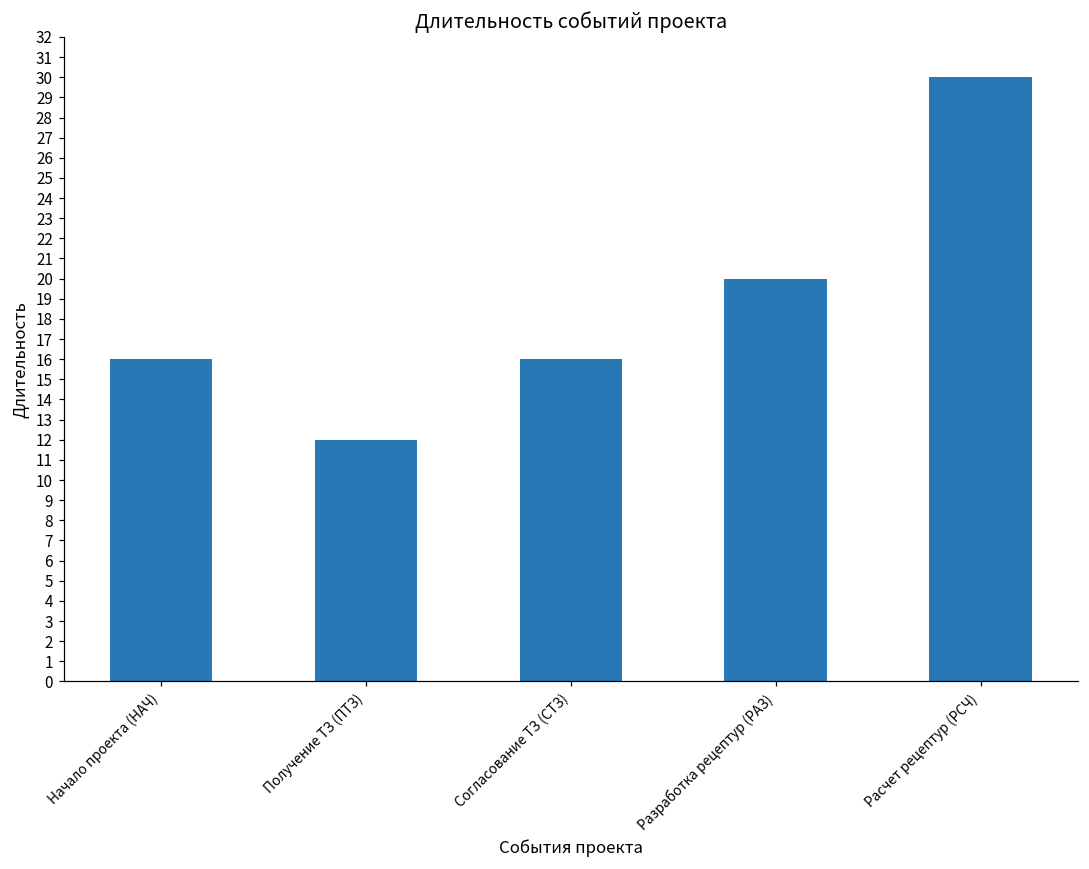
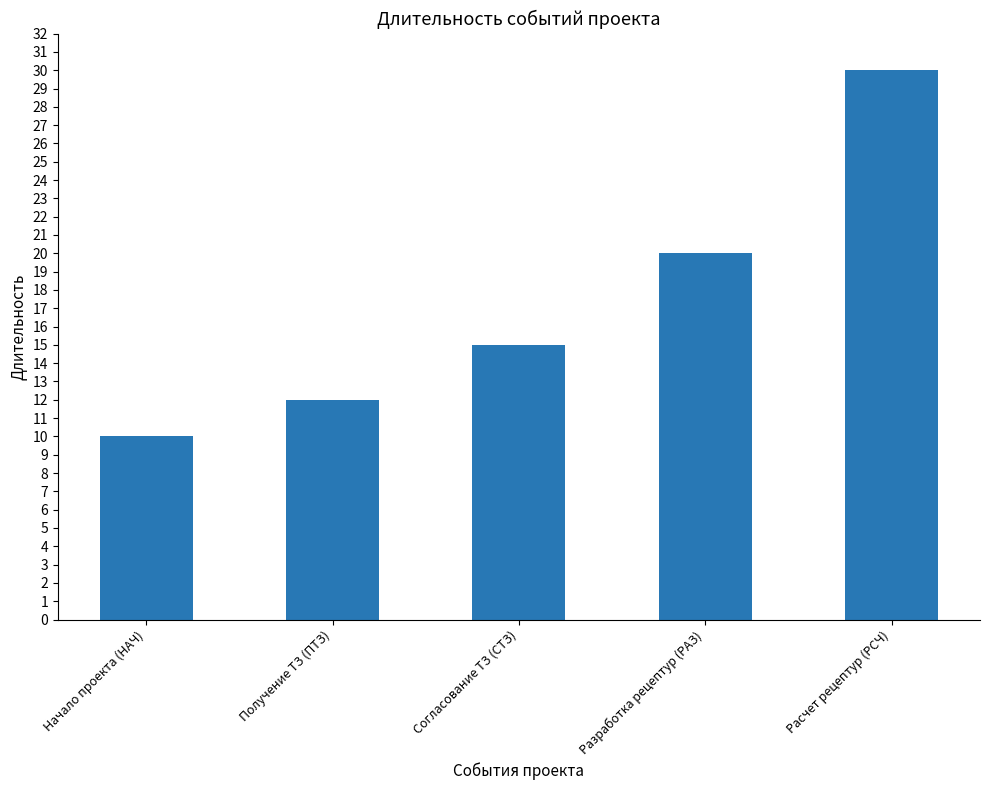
  {
-   "Начало проекта (НАЧ)": 16,
+   "Начало проекта (НАЧ)": 10,
    "Получение ТЗ (ПТЗ)": 12,
-   "Согласование ТЗ (СТЗ)": 16,
+   "Согласование ТЗ (СТЗ)": 15,
    "Разработка рецептур (РАЗ)": 20,
    "Расчет рецептур (РСЧ)": 30
  }
